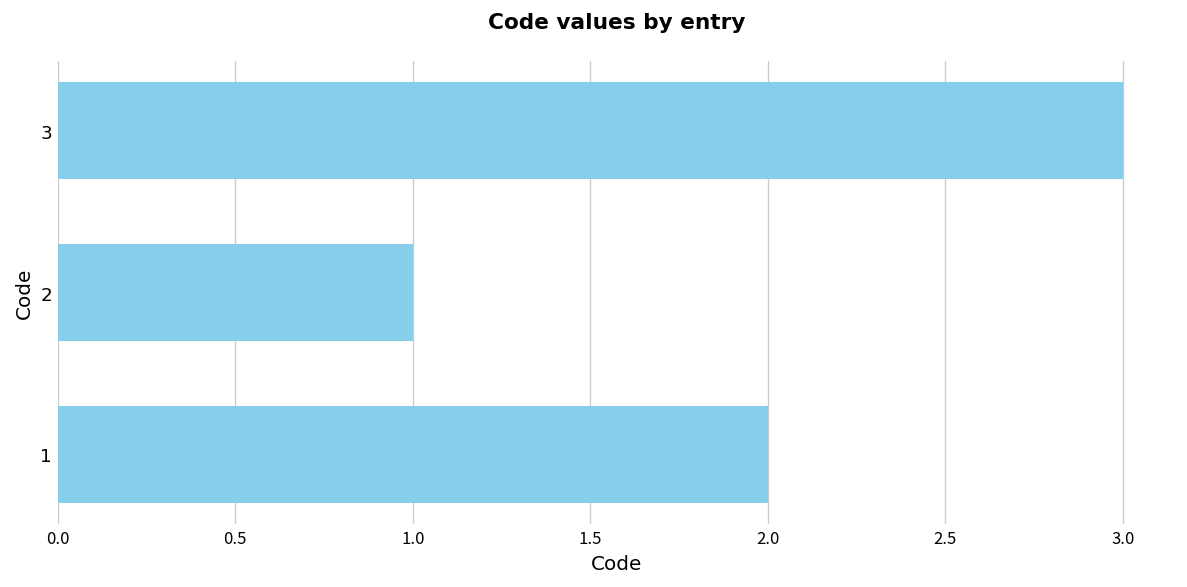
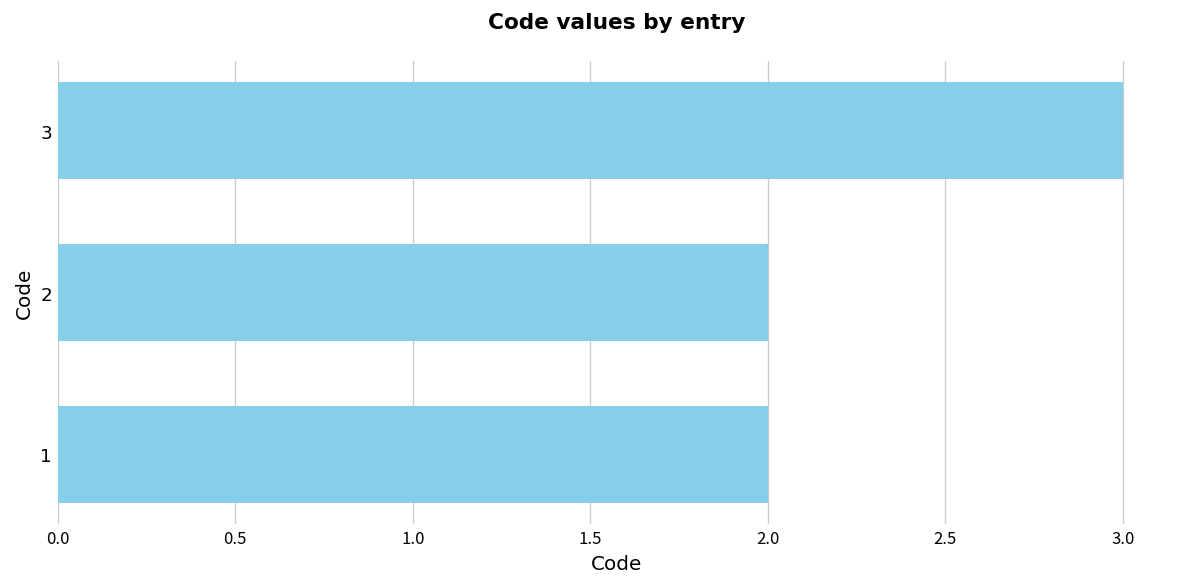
  {
    "3": 3,
-   "2": 1,
+   "2": 2,
    "1": 2
  }
